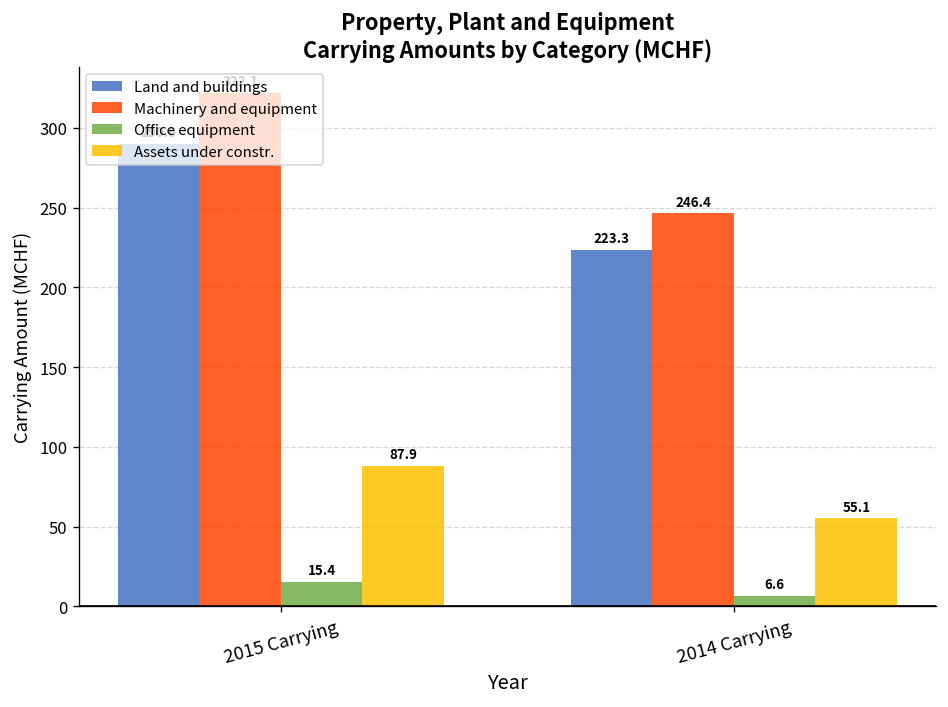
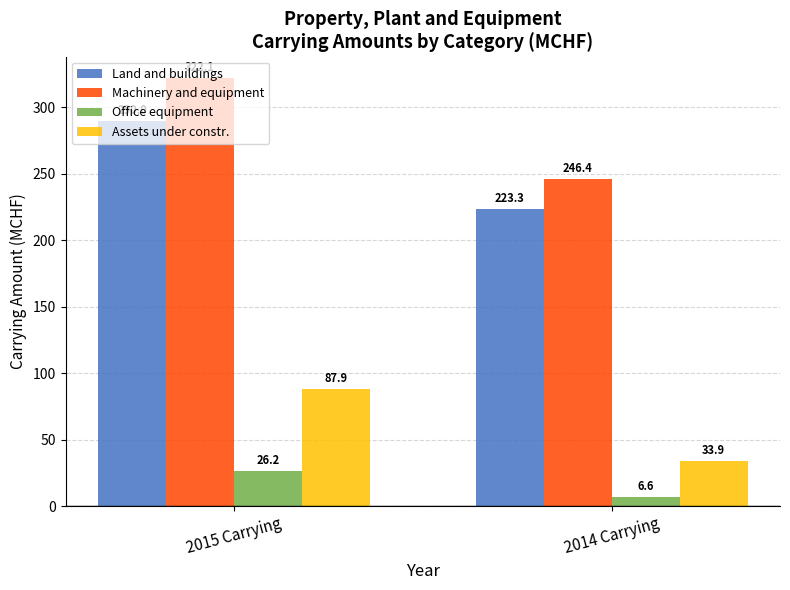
  {
    "Land and buildings": {
      "2014 Carrying": 223.3
    },
    "Machinery and equipment": {
      "2014 Carrying": 246.4
    },
    "Office equipment": {
-     "2015 Carrying": 15.4,
+     "2015 Carrying": 26.2,
      "2014 Carrying": 6.6
    },
    "Assets under constr.": {
      "2015 Carrying": 87.9,
-     "2014 Carrying": 55.1
+     "2014 Carrying": 33.9
    }
  }
